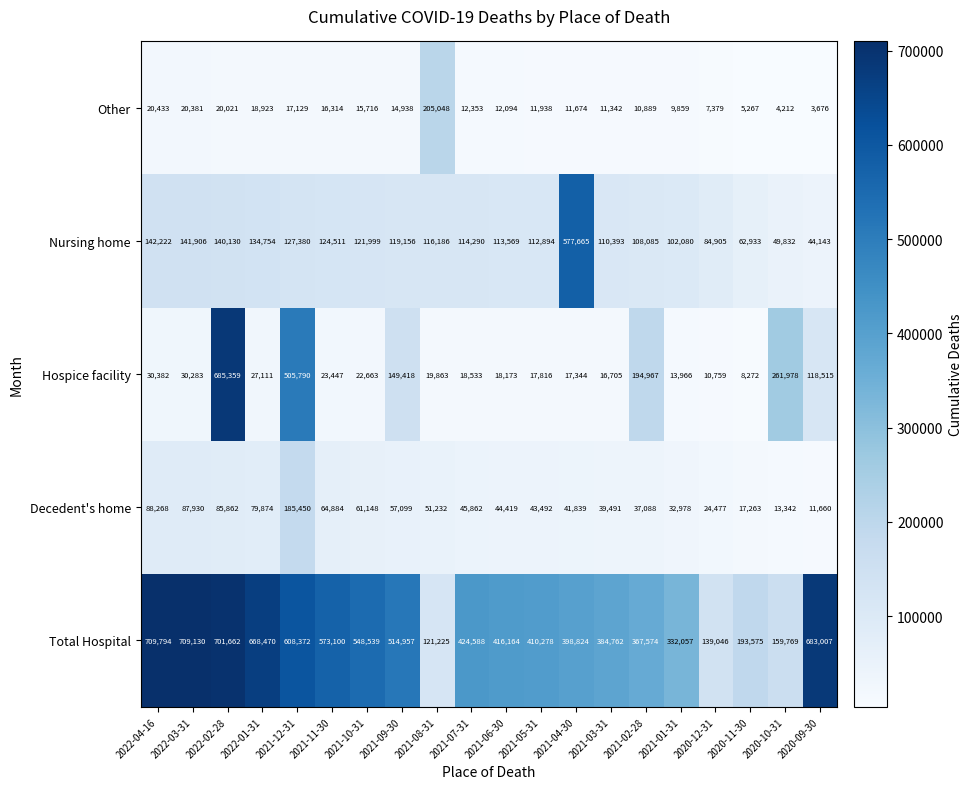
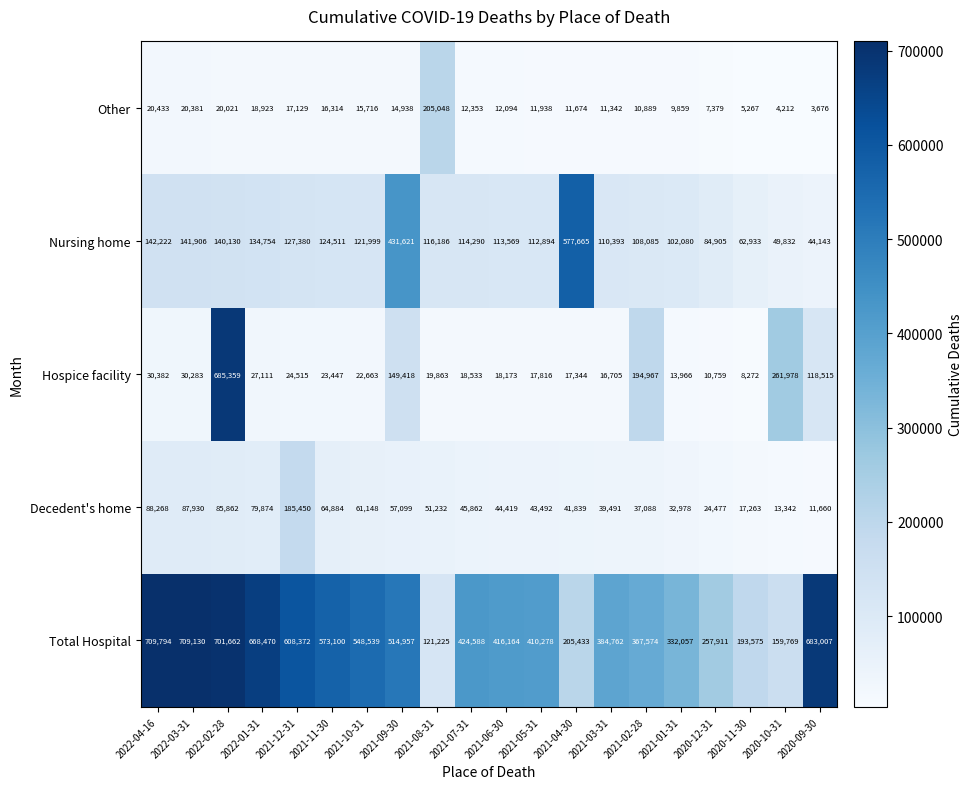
  {
    "Other": {
      "2022-04-16": "20,433",
      "2022-03-31": "20,381",
      "2022-02-28": "20,021",
      "2022-01-31": "18,923",
      "2021-12-31": "17,129",
      "2021-11-30": "16,314",
      "2021-10-31": "15,716",
      "2021-09-30": "14,938",
      "2021-08-31": "205,048",
      "2021-07-31": "12,353",
      "2021-06-30": "12,094",
      "2021-05-31": "11,938",
      "2021-04-30": "11,674",
      "2021-03-31": "11,342",
      "2021-02-28": "10,889",
      "2021-01-31": "9,859",
      "2020-12-31": "7,379",
      "2020-11-30": "5,267",
      "2020-10-31": "4,212",
      "2020-09-30": "3,676"
    },
    "Nursing home": {
      "2022-04-16": "142,222",
      "2022-03-31": "141,906",
      "2022-02-28": "140,130",
      "2022-01-31": "134,754",
      "2021-12-31": "127,380",
      "2021-11-30": "124,511",
      "2021-10-31": "121,999",
-     "2021-09-30": "119,156",
+     "2021-09-30": "431,621",
      "2021-08-31": "116,186",
      "2021-07-31": "114,290",
      "2021-06-30": "113,569",
      "2021-05-31": "112,894",
      "2021-04-30": "577,665",
      "2021-03-31": "110,393",
      "2021-02-28": "108,085",
      "2021-01-31": "102,080",
      "2020-12-31": "84,905",
      "2020-11-30": "62,933",
      "2020-10-31": "49,832",
      "2020-09-30": "44,143"
    },
    "Hospice facility": {
      "2022-04-16": "30,382",
      "2022-03-31": "30,283",
      "2022-02-28": "685,359",
      "2022-01-31": "27,111",
-     "2021-12-31": "505,790",
+     "2021-12-31": "24,515",
      "2021-11-30": "23,447",
      "2021-10-31": "22,663",
      "2021-09-30": "149,418",
      "2021-08-31": "19,863",
      "2021-07-31": "18,533",
      "2021-06-30": "18,173",
      "2021-05-31": "17,816",
      "2021-04-30": "17,344",
      "2021-03-31": "16,705",
      "2021-02-28": "194,967",
      "2021-01-31": "13,966",
      "2020-12-31": "10,759",
      "2020-11-30": "8,272",
      "2020-10-31": "261,978",
      "2020-09-30": "118,515"
    },
    "Decedent's home": {
      "2022-04-16": "88,268",
      "2022-03-31": "87,930",
      "2022-02-28": "85,862",
      "2022-01-31": "79,874",
      "2021-12-31": "185,450",
      "2021-11-30": "64,884",
      "2021-10-31": "61,148",
      "2021-09-30": "57,099",
      "2021-08-31": "51,232",
      "2021-07-31": "45,862",
      "2021-06-30": "44,419",
      "2021-05-31": "43,492",
      "2021-04-30": "41,839",
      "2021-03-31": "39,491",
      "2021-02-28": "37,088",
      "2021-01-31": "32,978",
      "2020-12-31": "24,477",
      "2020-11-30": "17,263",
      "2020-10-31": "13,342",
      "2020-09-30": "11,660"
    },
    "Total Hospital": {
      "2022-04-16": "709,794",
      "2022-03-31": "709,130",
      "2022-02-28": "701,662",
      "2022-01-31": "668,470",
      "2021-12-31": "608,372",
      "2021-11-30": "573,100",
      "2021-10-31": "548,539",
      "2021-09-30": "514,957",
      "2021-08-31": "121,225",
      "2021-07-31": "424,588",
      "2021-06-30": "416,164",
      "2021-05-31": "410,278",
-     "2021-04-30": "398,824",
+     "2021-04-30": "205,433",
      "2021-03-31": "384,762",
      "2021-02-28": "367,574",
      "2021-01-31": "332,057",
-     "2020-12-31": "139,046",
+     "2020-12-31": "257,911",
      "2020-11-30": "193,575",
      "2020-10-31": "159,769",
      "2020-09-30": "683,007"
    }
  }
